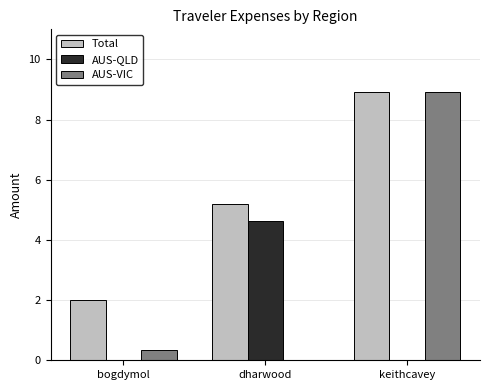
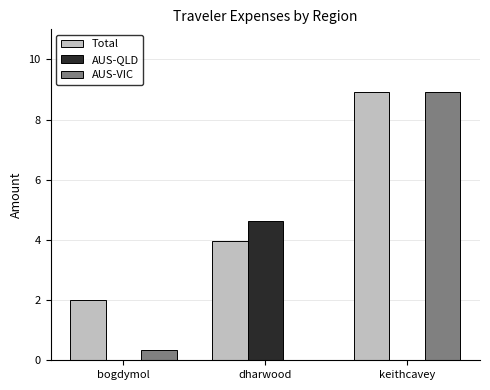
  {
    "Total": {
      "bogdymol": 2.0,
-     "dharwood": 5.2,
+     "dharwood": 4.0,
      "keithcavey": 8.9
    },
    "AUS-QLD": {
      "bogdymol": 0.0,
      "dharwood": 4.6,
      "keithcavey": 0.0
    },
    "AUS-VIC": {
      "bogdymol": 0.4,
      "dharwood": 0.0,
      "keithcavey": 8.9
    }
  }
